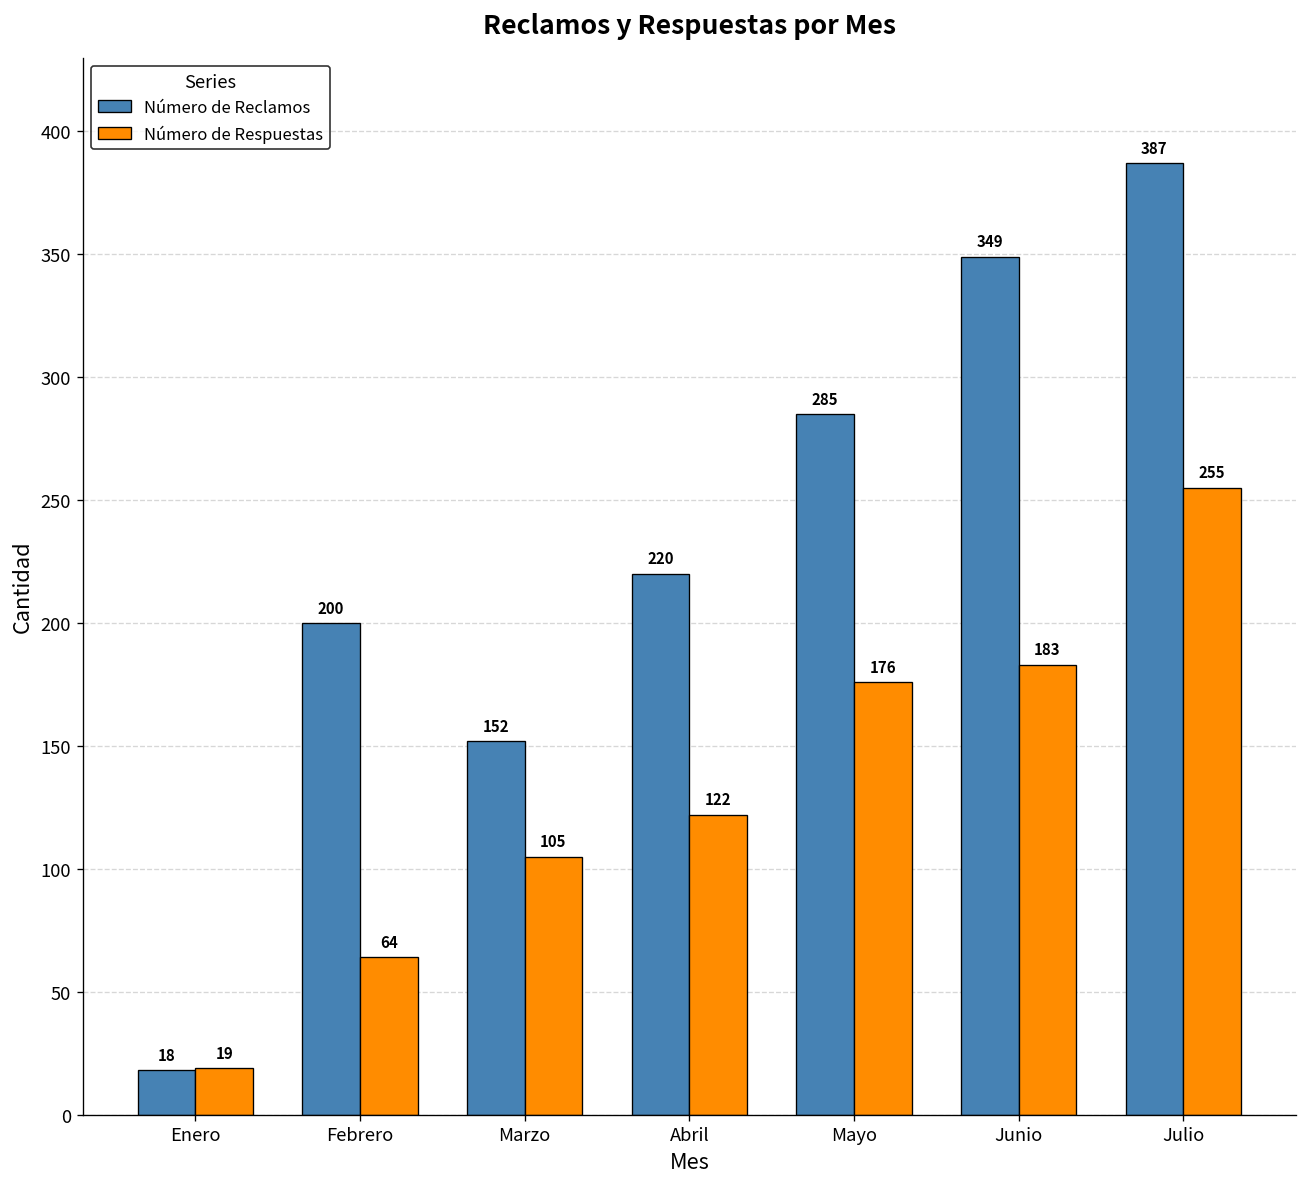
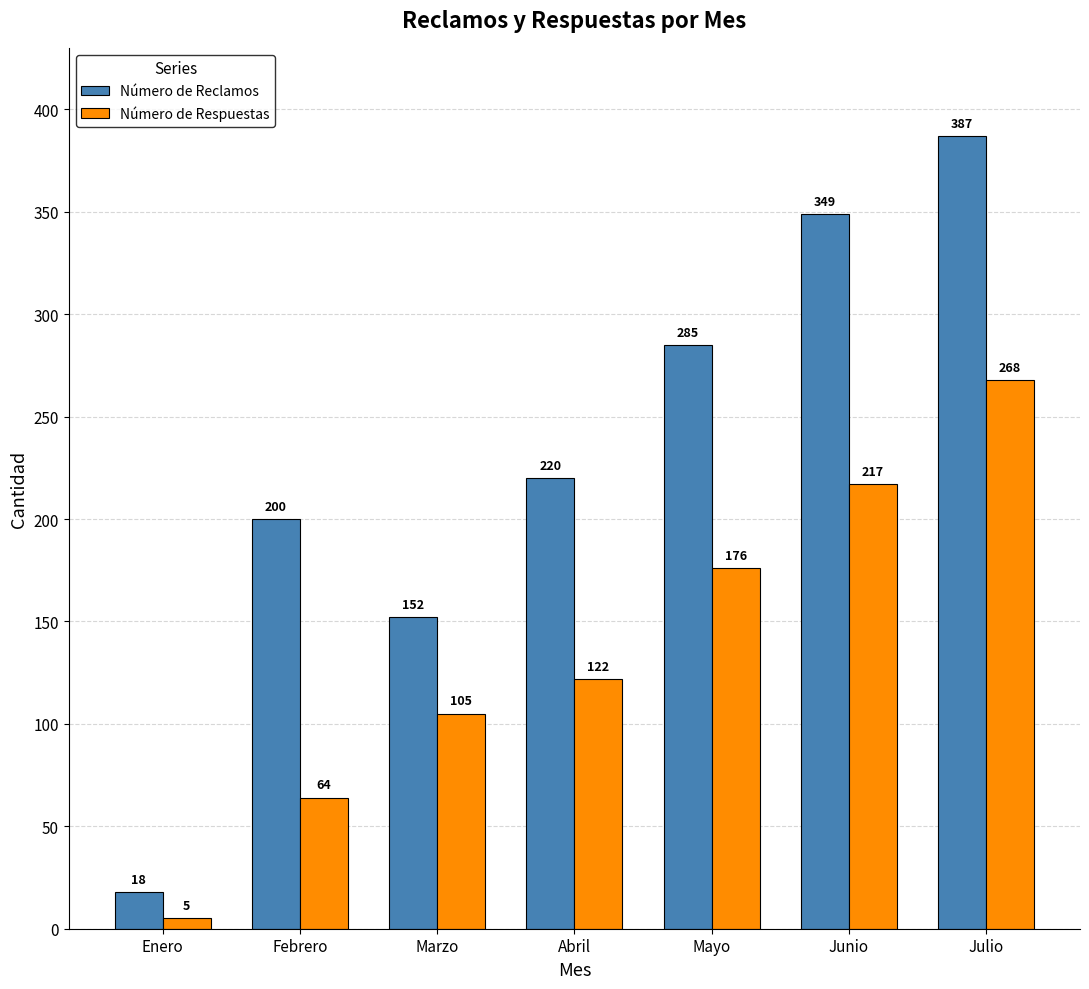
  {
    "Número de Reclamos": {
      "Enero": 18,
      "Febrero": 200,
      "Marzo": 152,
      "Abril": 220,
      "Mayo": 285,
      "Junio": 349,
      "Julio": 387
    },
    "Número de Respuestas": {
-     "Enero": 19,
+     "Enero": 5,
      "Febrero": 64,
      "Marzo": 105,
      "Abril": 122,
      "Mayo": 176,
-     "Junio": 183,
-     "Julio": 255
+     "Junio": 217,
+     "Julio": 268
    }
  }
